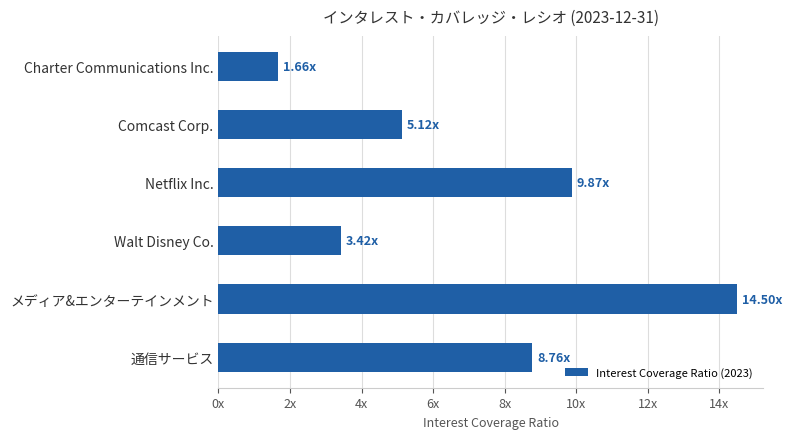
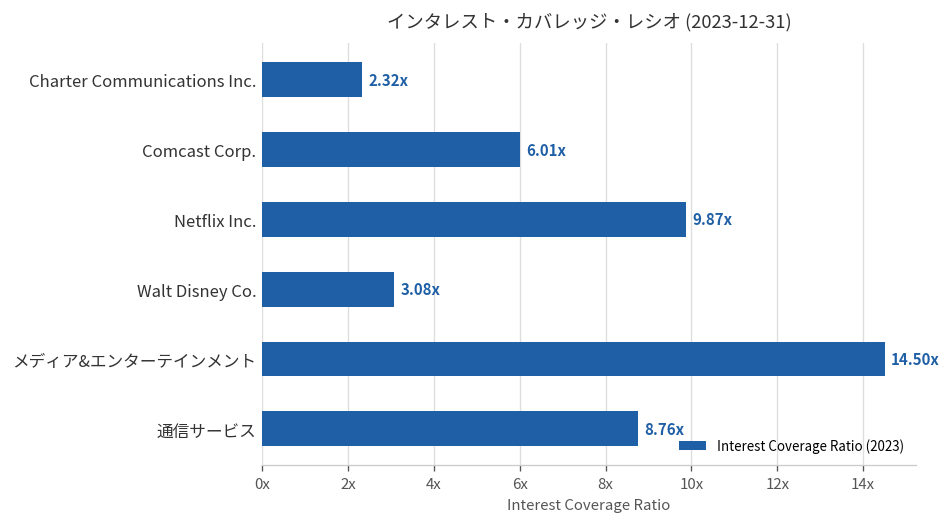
  {
-   "Charter Communications Inc.": "1.66x",
-   "Comcast Corp.": "5.12x",
+   "Charter Communications Inc.": "2.32x",
+   "Comcast Corp.": "6.01x",
    "Netflix Inc.": "9.87x",
-   "Walt Disney Co.": "3.42x",
+   "Walt Disney Co.": "3.08x",
    "メディア&エンターテインメント": "14.50x",
    "通信サービス": "8.76x"
  }
